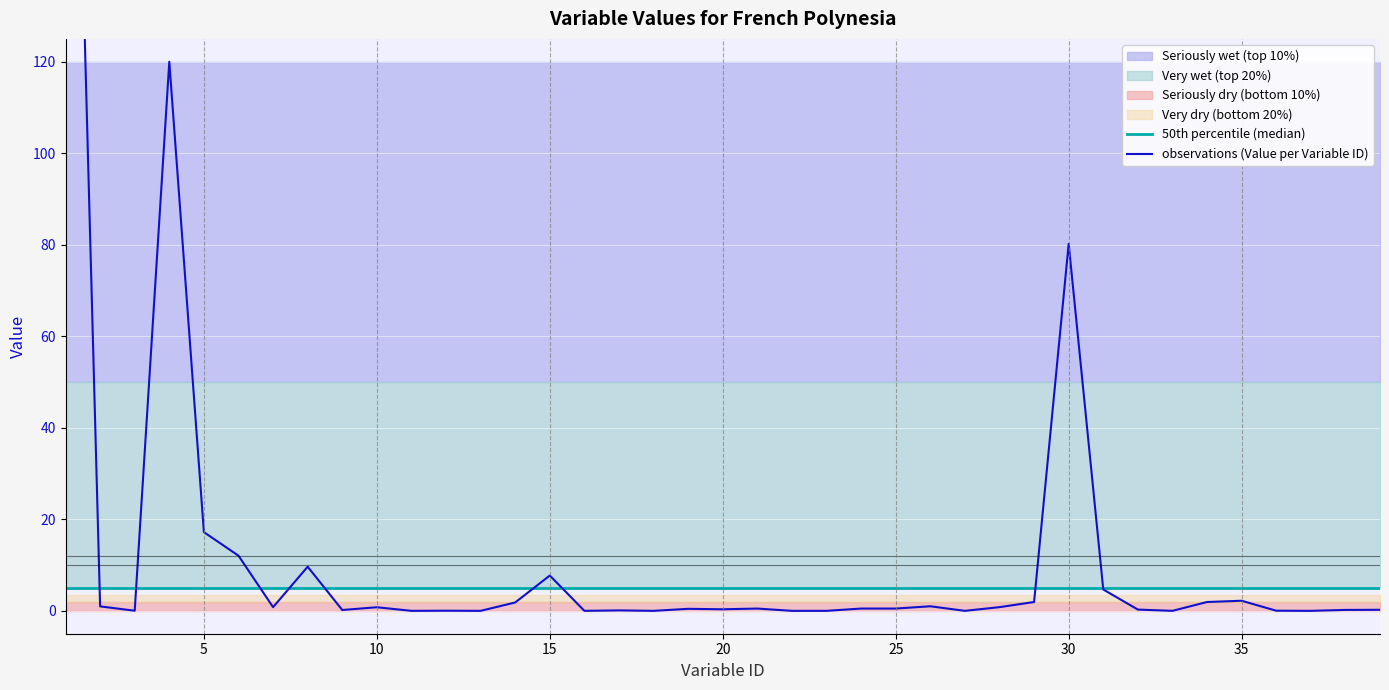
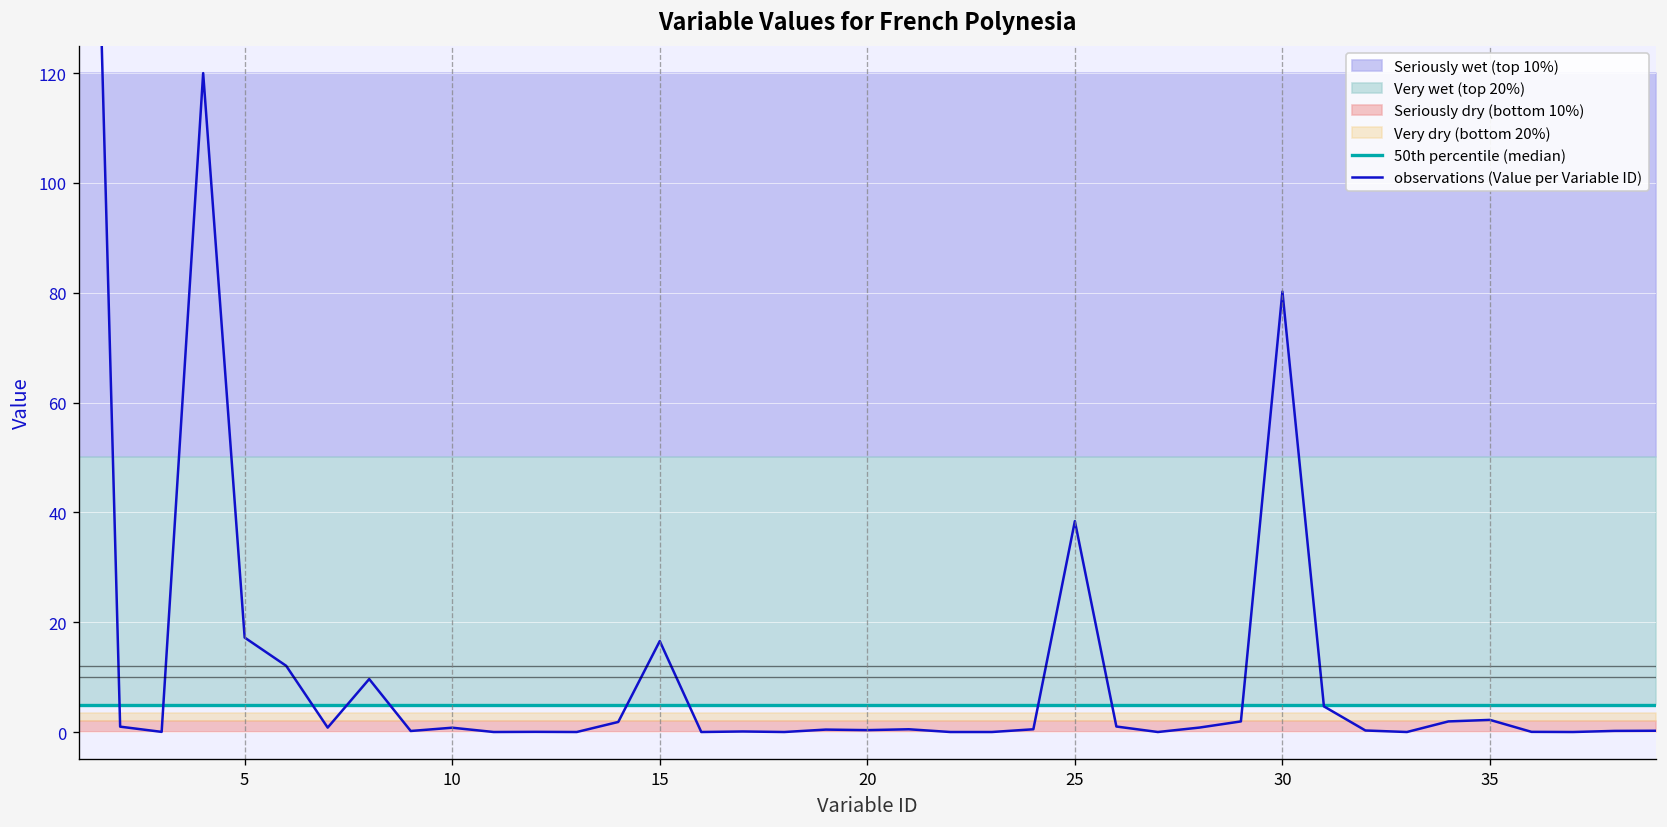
  {
    "50th percentile (median)": {
      "5": 5,
      "10": 5,
      "15": 5,
      "20": 5,
      "25": 5,
      "30": 5,
      "35": 5
    },
    "observations (Value per Variable ID)": {
      "5": 17,
      "10": 1,
-     "15": 8,
+     "15": 17,
      "20": 0,
-     "25": 1,
+     "25": 38,
      "30": 80
    }
  }
